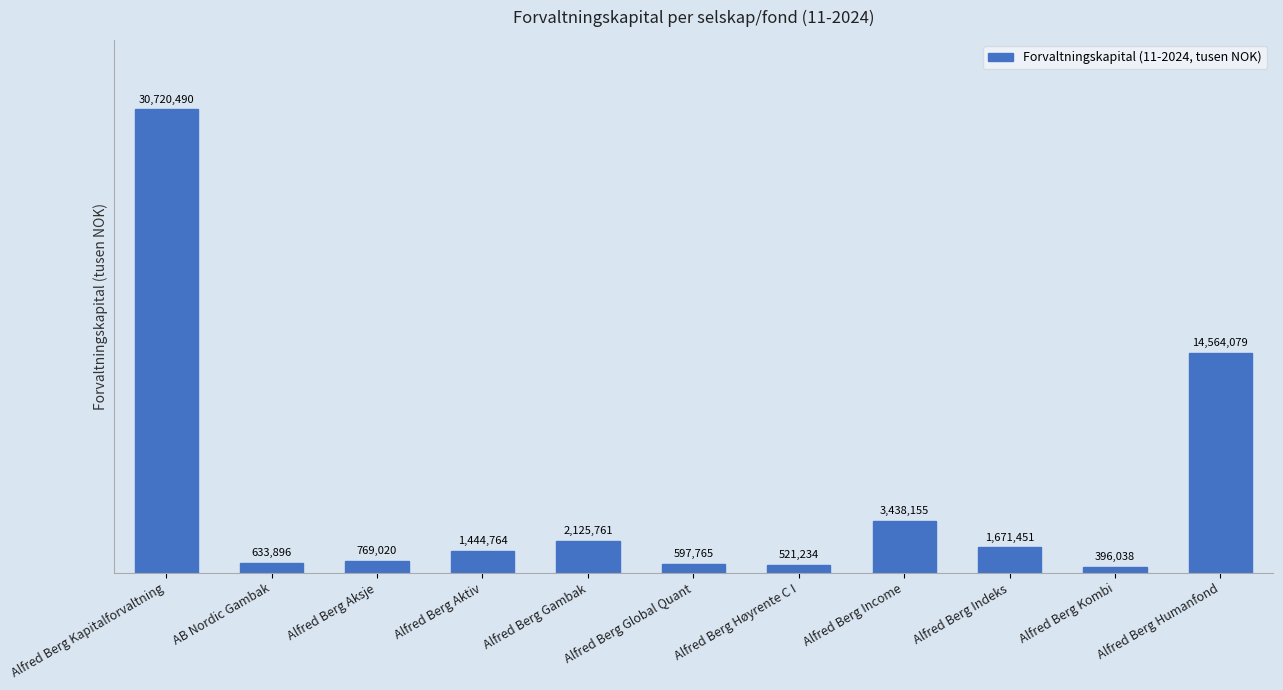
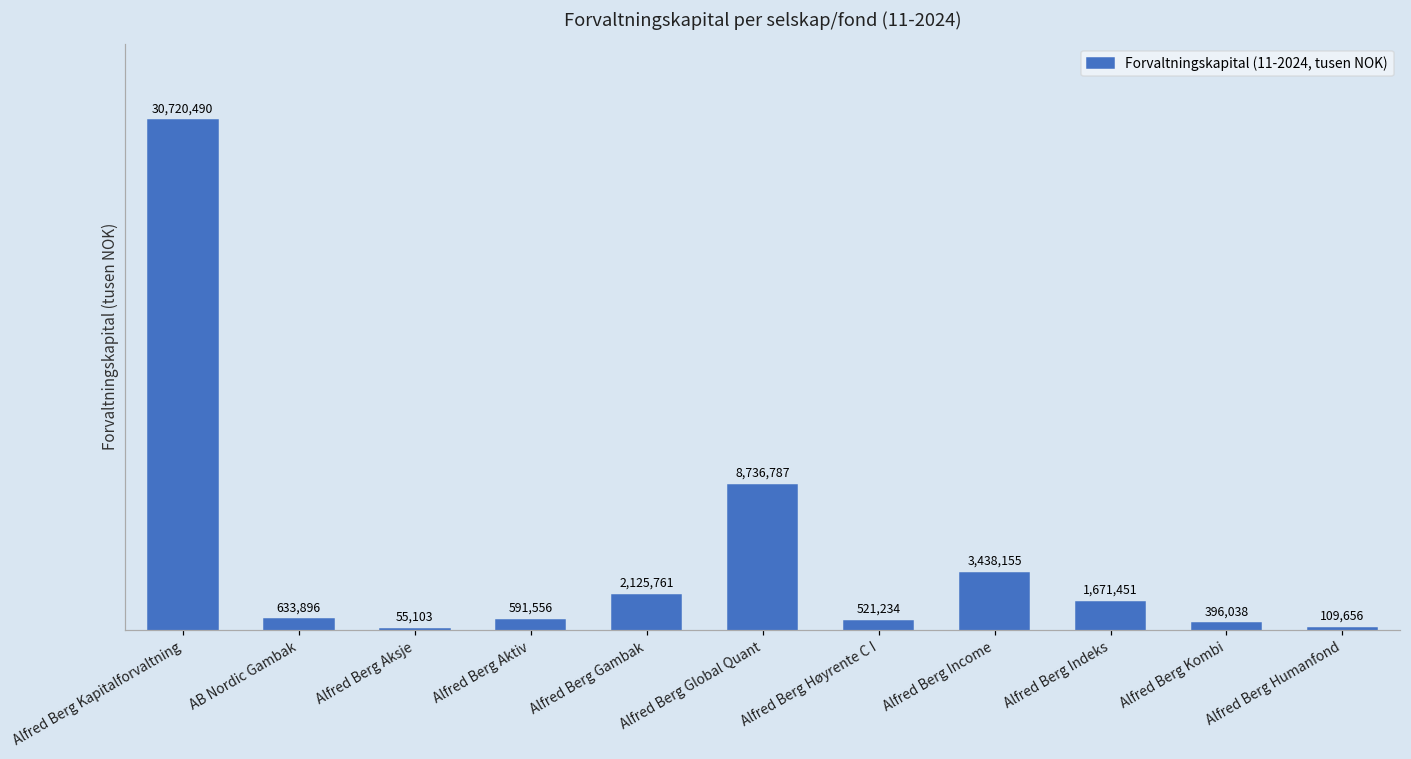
  {
    "Alfred Berg Kapitalforvaltning": "30,720,490",
    "AB Nordic Gambak": "633,896",
-   "Alfred Berg Aksje": "769,020",
-   "Alfred Berg Aktiv": "1,444,764",
+   "Alfred Berg Aksje": "55,103",
+   "Alfred Berg Aktiv": "591,556",
    "Alfred Berg Gambak": "2,125,761",
-   "Alfred Berg Global Quant": "597,765",
+   "Alfred Berg Global Quant": "8,736,787",
    "Alfred Berg Høyrente C I": "521,234",
    "Alfred Berg Income": "3,438,155",
    "Alfred Berg Indeks": "1,671,451",
    "Alfred Berg Kombi": "396,038",
-   "Alfred Berg Humanfond": "14,564,079"
+   "Alfred Berg Humanfond": "109,656"
  }
